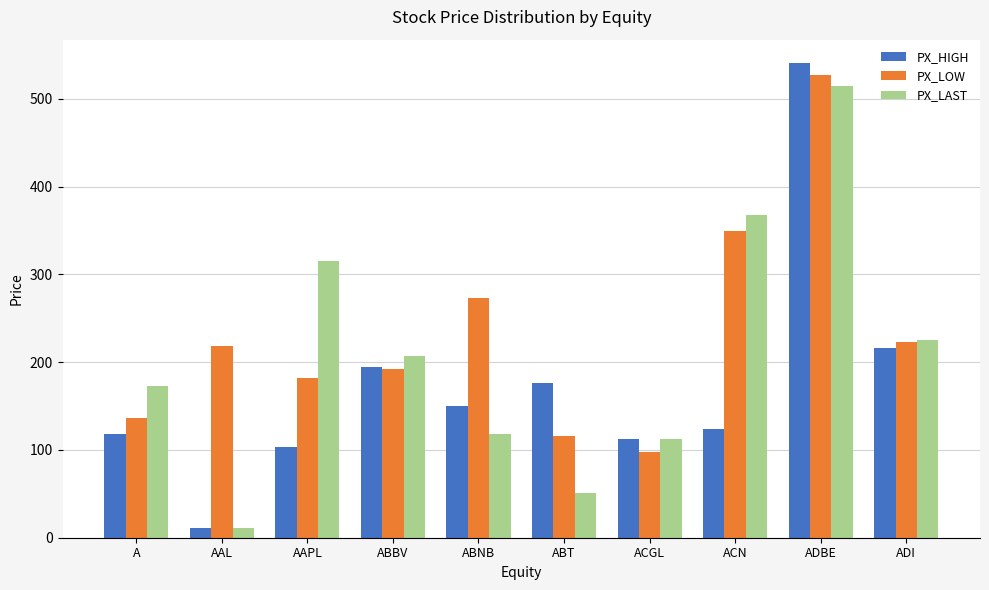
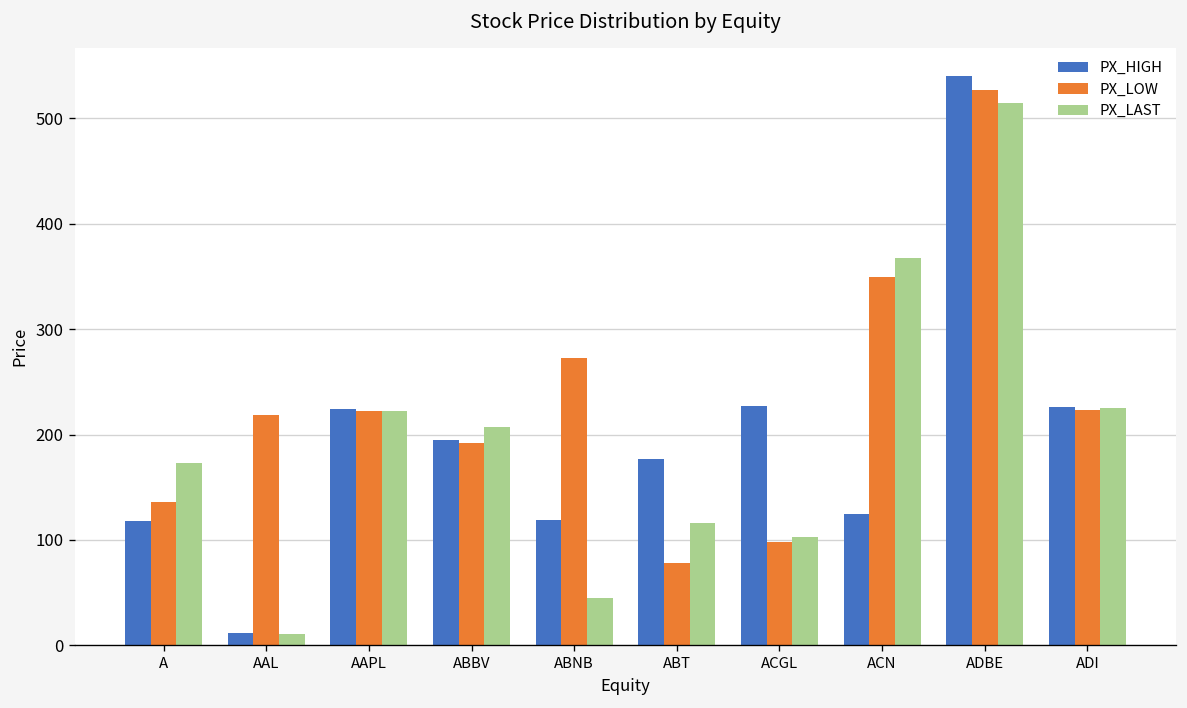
  {
    "PX_HIGH": {
      "A": 120,
      "AAL": 10,
-     "AAPL": 100,
+     "AAPL": 220,
      "ABBV": 190,
-     "ABNB": 150,
+     "ABNB": 120,
      "ABT": 180,
-     "ACGL": 110,
+     "ACGL": 230,
      "ACN": 120,
      "ADBE": 540,
-     "ADI": 220
+     "ADI": 230
    },
    "PX_LOW": {
      "A": 140,
      "AAL": 220,
-     "AAPL": 180,
+     "AAPL": 220,
      "ABBV": 190,
      "ABNB": 270,
-     "ABT": 120,
+     "ABT": 80,
      "ACGL": 100,
      "ACN": 350,
      "ADBE": 530,
      "ADI": 220
    },
    "PX_LAST": {
      "A": 170,
      "AAL": 10,
-     "AAPL": 320,
+     "AAPL": 220,
      "ABBV": 210,
-     "ABNB": 120,
-     "ABT": 50,
-     "ACGL": 110,
+     "ABNB": 40,
+     "ABT": 120,
+     "ACGL": 100,
      "ACN": 370,
      "ADBE": 510,
      "ADI": 230
    }
  }
